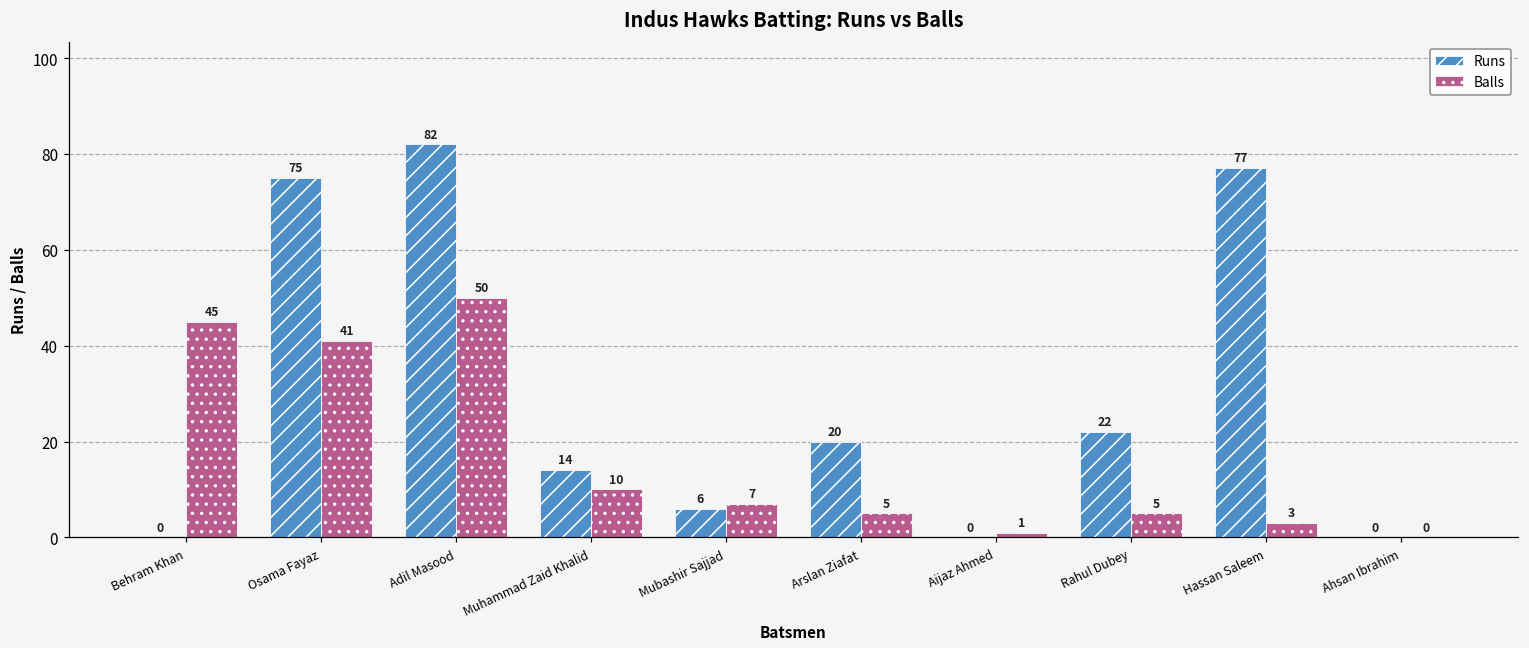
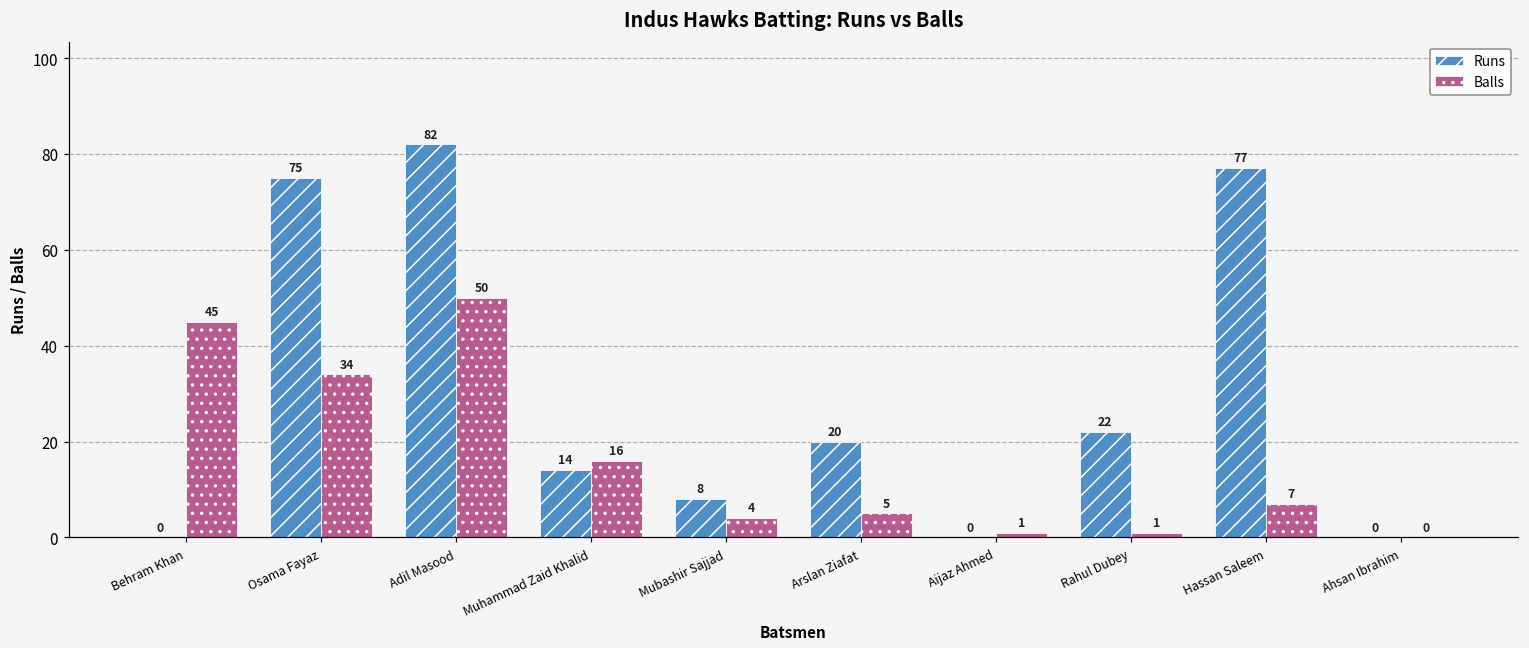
  {
    "Runs": {
      "Behram Khan": 0,
      "Osama Fayaz": 75,
      "Adil Masood": 82,
      "Muhammad Zaid Khalid": 14,
-     "Mubashir Sajjad": 6,
+     "Mubashir Sajjad": 8,
      "Arslan Ziafat": 20,
      "Aijaz Ahmed": 0,
      "Rahul Dubey": 22,
      "Hassan Saleem": 77,
      "Ahsan Ibrahim": 0
    },
    "Balls": {
      "Behram Khan": 45,
-     "Osama Fayaz": 41,
+     "Osama Fayaz": 34,
      "Adil Masood": 50,
-     "Muhammad Zaid Khalid": 10,
-     "Mubashir Sajjad": 7,
+     "Muhammad Zaid Khalid": 16,
+     "Mubashir Sajjad": 4,
      "Arslan Ziafat": 5,
      "Aijaz Ahmed": 1,
-     "Rahul Dubey": 5,
-     "Hassan Saleem": 3,
+     "Rahul Dubey": 1,
+     "Hassan Saleem": 7,
      "Ahsan Ibrahim": 0
    }
  }
